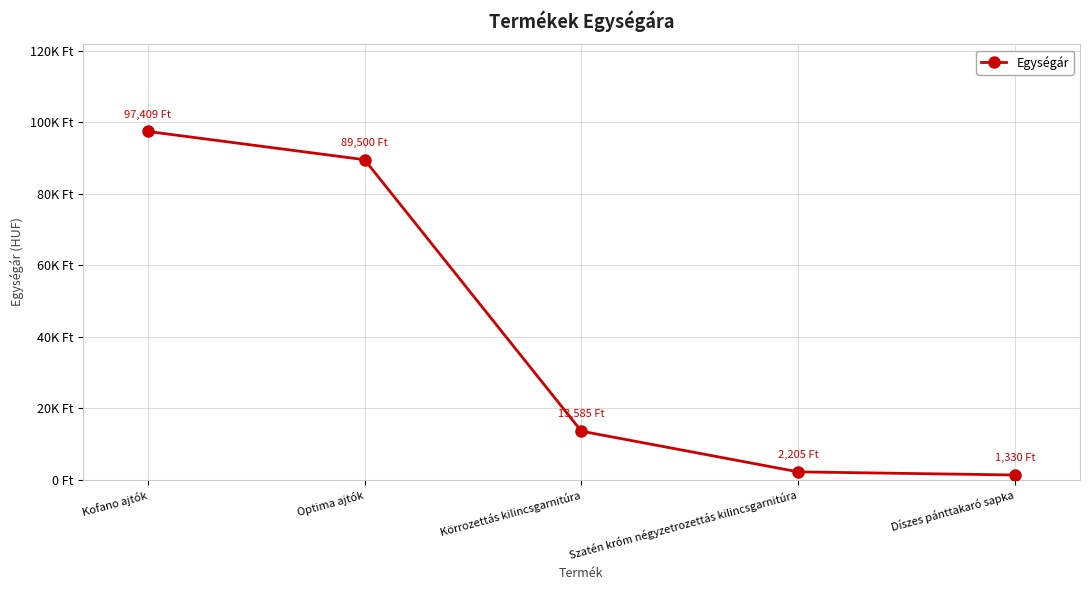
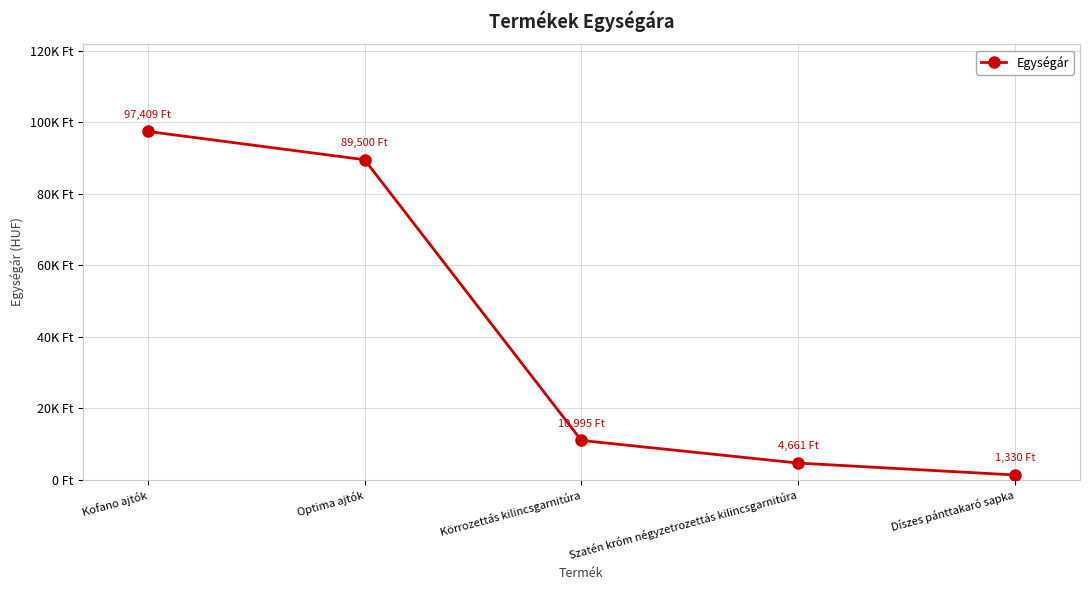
  {
    "Kofano ajtók": "97,409",
    "Optima ajtók": "89,500",
-   "Körrozettás kilincsgarnitúra": "13,585",
-   "Szatén króm négyzetrozettás kilincsgarnitúra": "2,205",
+   "Körrozettás kilincsgarnitúra": "10,995",
+   "Szatén króm négyzetrozettás kilincsgarnitúra": "4,661",
    "Díszes pánttakaró sapka": "1,330"
  }
